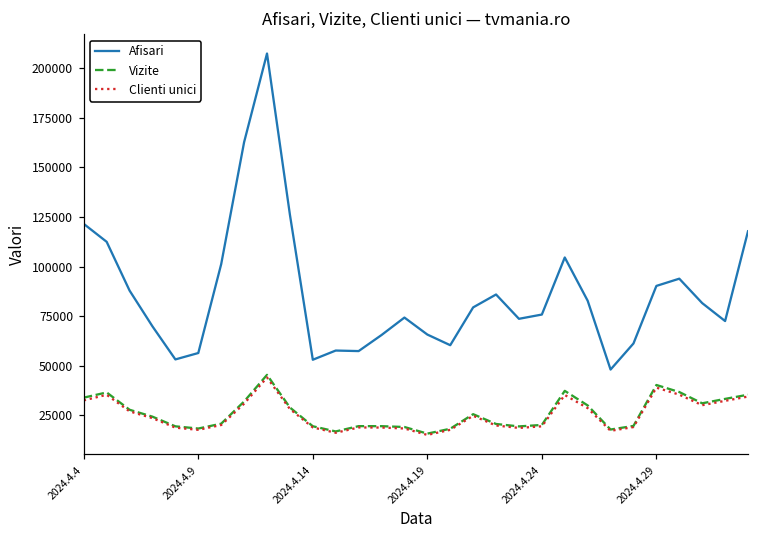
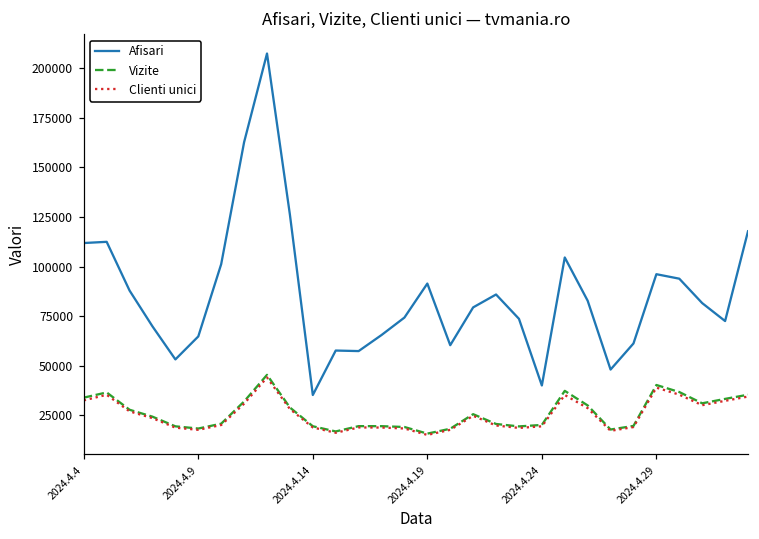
  {
    "Afisari": {
-     "2024.4.4": 122000,
-     "2024.4.9": 56000,
-     "2024.4.14": 53000,
-     "2024.4.19": 66000,
-     "2024.4.24": 76000,
-     "2024.4.29": 90000
+     "2024.4.4": 112000,
+     "2024.4.9": 65000,
+     "2024.4.14": 35000,
+     "2024.4.19": 91000,
+     "2024.4.24": 40000,
+     "2024.4.29": 96000
    }
  }
